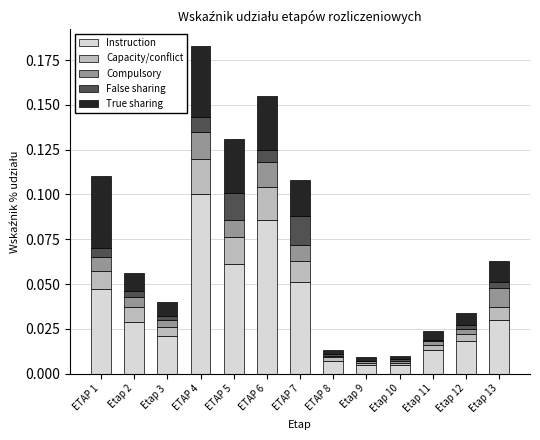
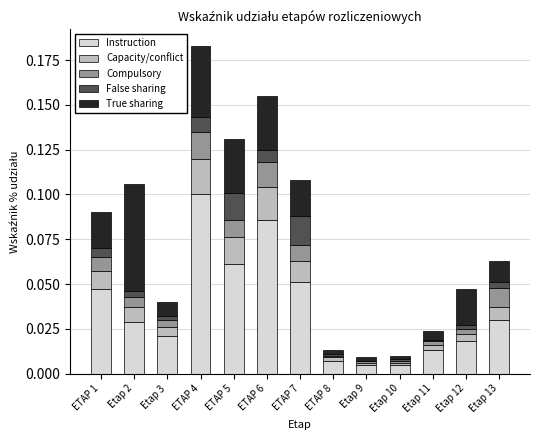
  {
    "Compulsory": {
      "ETAP 1": 0.008,
      "Etap 2": 0.006,
      "Etap 3": 0.004,
      "ETAP 4": 0.015,
      "ETAP 5": 0.010,
      "ETAP 6": 0.014,
      "ETAP 7": 0.009,
      "Etap 11": 0.002,
      "Etap 12": 0.003,
      "Etap 13": 0.011
    },
    "False sharing": {
      "ETAP 1": 0.005,
      "Etap 2": 0.003,
      "Etap 3": 0.002,
      "ETAP 4": 0.008,
      "ETAP 5": 0.015,
      "ETAP 6": 0.007,
      "ETAP 7": 0.016,
      "Etap 9": 0.000,
      "Etap 12": 0.002,
      "Etap 13": 0.003
    },
    "True sharing": {
-     "ETAP 1": 0.04,
-     "Etap 2": 0.01,
+     "ETAP 1": 0.02,
+     "Etap 2": 0.06,
      "Etap 3": 0.008,
      "ETAP 4": 0.040,
      "ETAP 5": 0.030,
      "ETAP 6": 0.030,
      "ETAP 7": 0.020,
      "ETAP 8": 0.002,
      "Etap 9": 0.002,
      "Etap 10": 0.002,
      "Etap 11": 0.005,
-     "Etap 12": 0.007,
+     "Etap 12": 0.020,
      "Etap 13": 0.012
    }
  }
